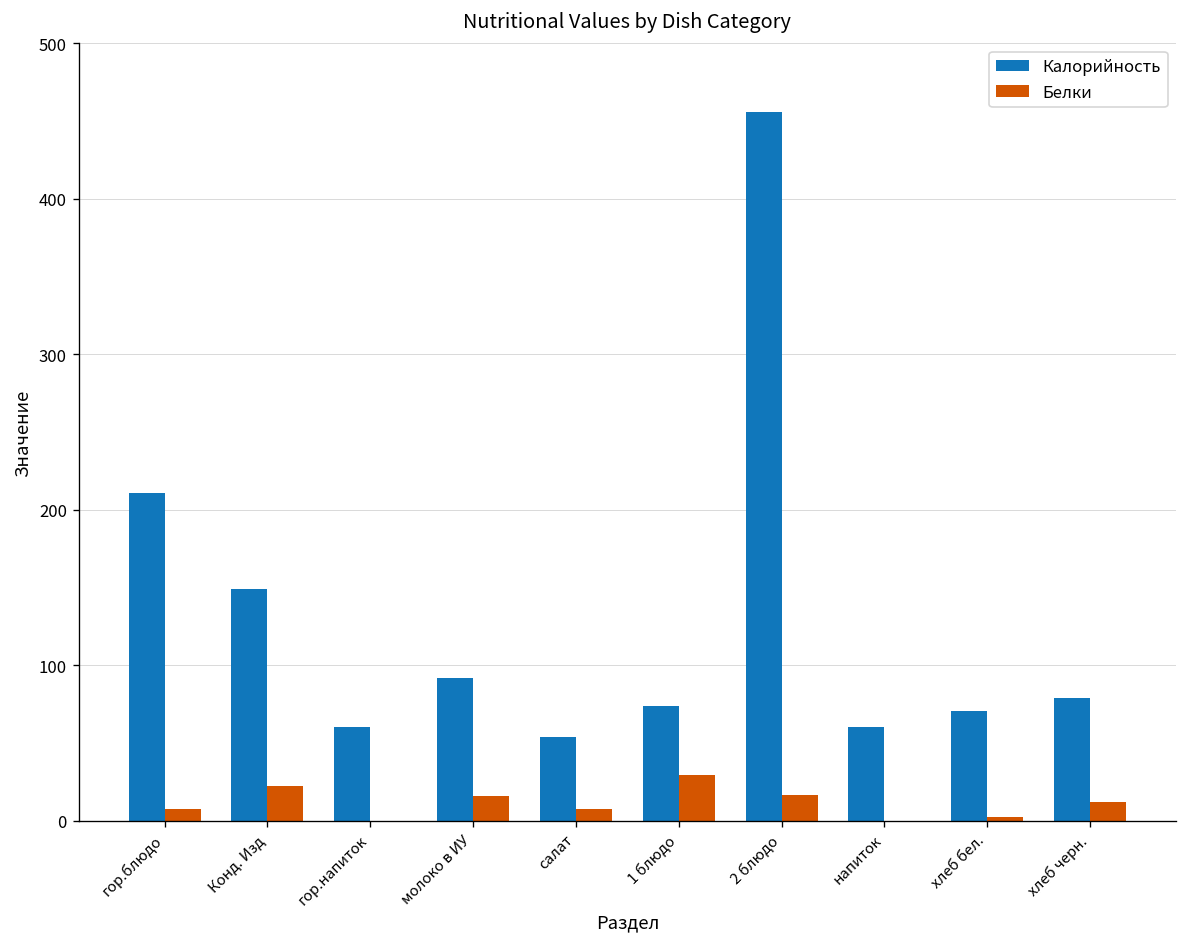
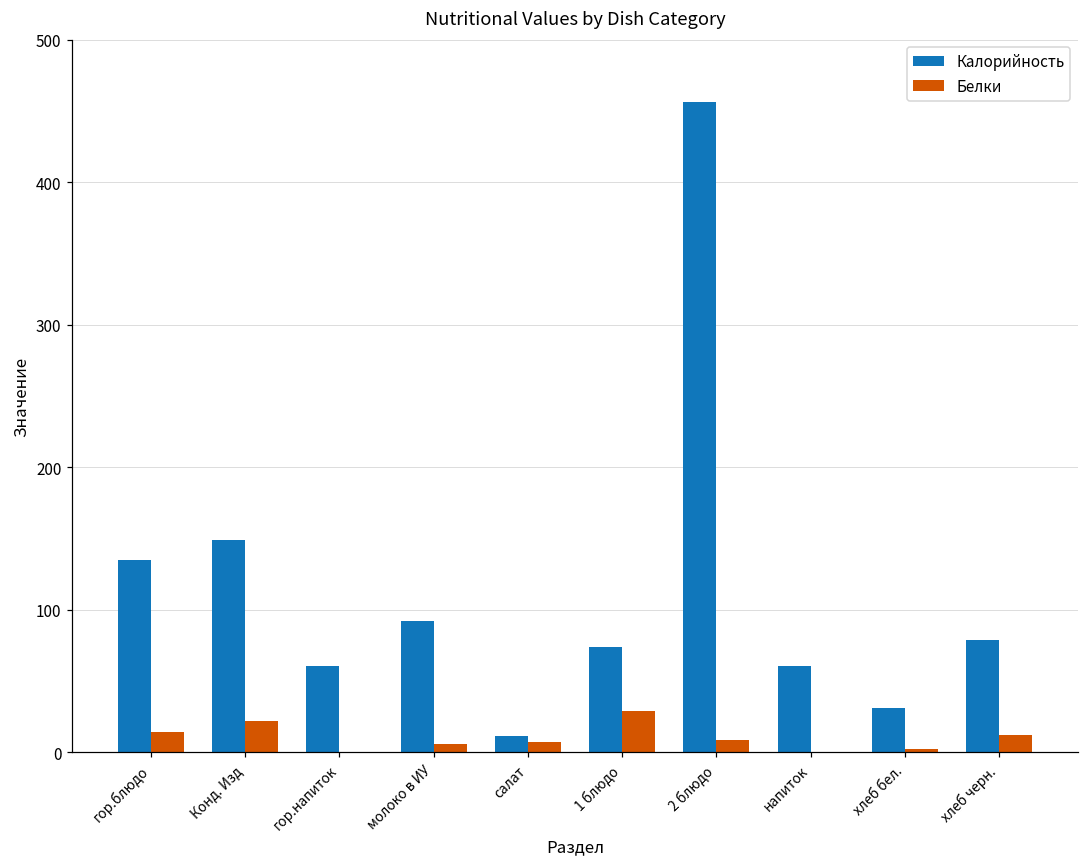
  {
    "Калорийность": {
-     "гор.блюдо": 211,
+     "гор.блюдо": 135,
      "Конд. Изд": 149,
      "гор.напиток": 61,
      "молоко в ИУ": 92,
-     "салат": 54,
+     "салат": 12,
      "1 блюдо": 74,
      "2 блюдо": 456,
      "напиток": 60,
-     "хлеб бел.": 71,
+     "хлеб бел.": 32,
      "хлеб черн.": 79
    },
    "Белки": {
-     "гор.блюдо": 8,
+     "гор.блюдо": 15,
      "Конд. Изд": 22,
-     "молоко в ИУ": 16,
+     "молоко в ИУ": 6,
      "салат": 7,
      "1 блюдо": 29,
-     "2 блюдо": 17,
+     "2 блюдо": 9,
      "напиток": 0,
      "хлеб бел.": 2,
      "хлеб черн.": 12
    }
  }
